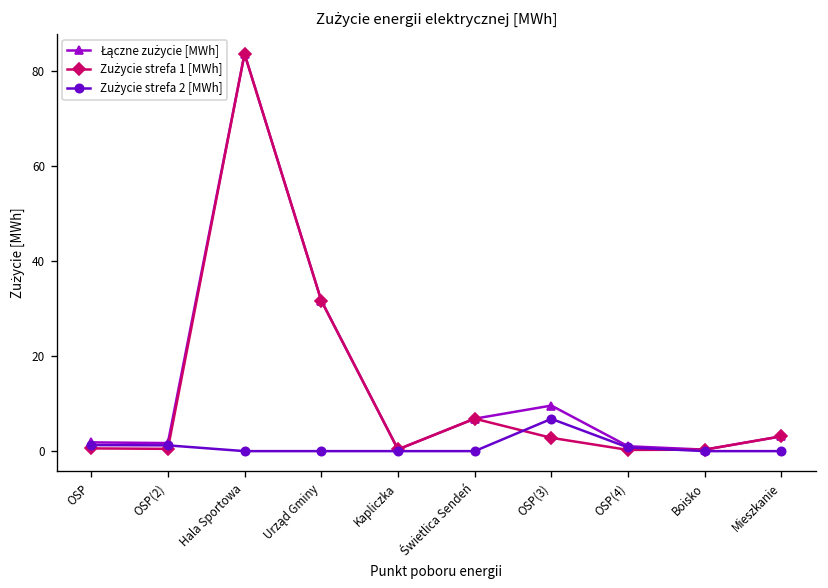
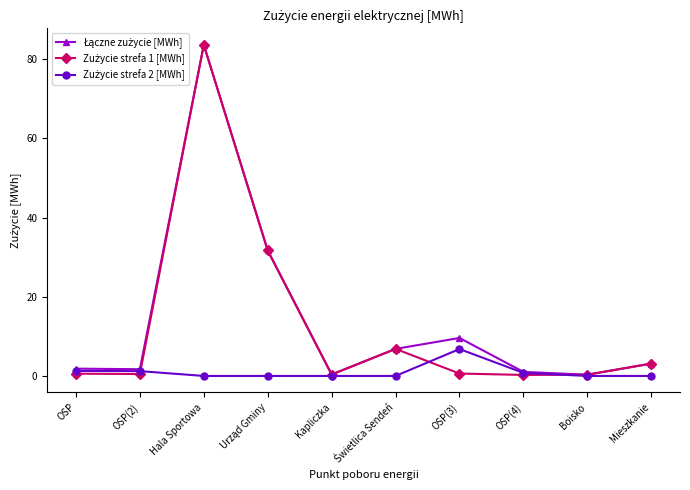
  {
    "Zużycie strefa 1 [MWh]": {
      "OSP": 1,
      "OSP(2)": 0,
-     "OSP(3)": 3
+     "OSP(3)": 1
    }
  }
